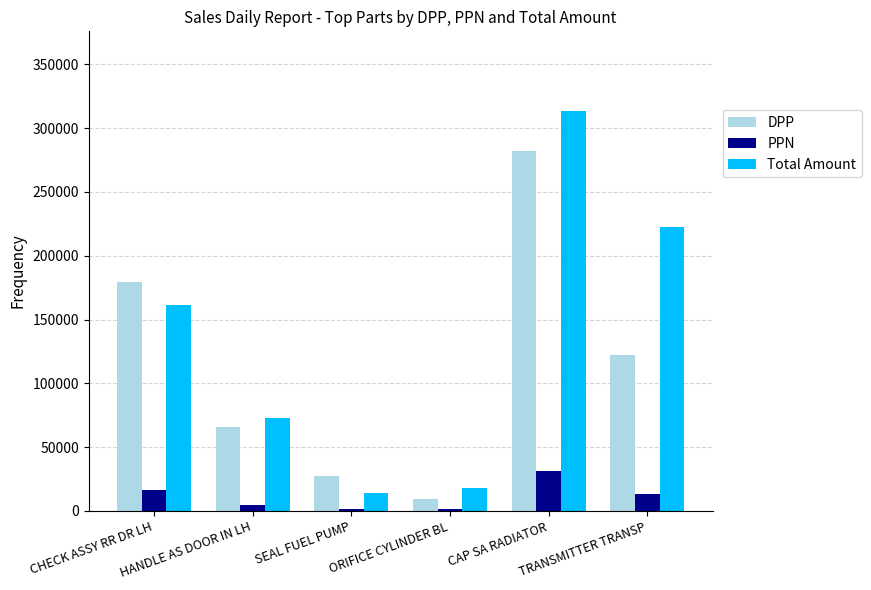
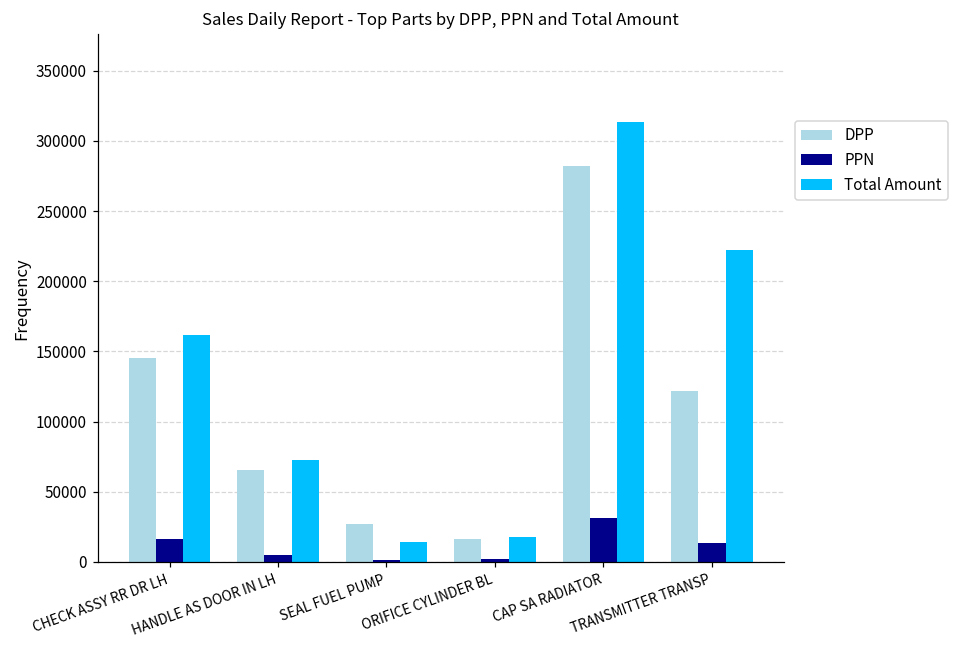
  {
    "DPP": {
-     "CHECK ASSY RR DR LH": 179000,
+     "CHECK ASSY RR DR LH": 146000,
      "HANDLE AS DOOR IN LH": 66000,
      "SEAL FUEL PUMP": 27000,
-     "ORIFICE CYLINDER BL": 9000,
+     "ORIFICE CYLINDER BL": 16000,
      "CAP SA RADIATOR": 282000,
      "TRANSMITTER TRANSP": 122000
    },
    "PPN": {
      "CHECK ASSY RR DR LH": 16000,
      "HANDLE AS DOOR IN LH": 5000,
      "CAP SA RADIATOR": 31000,
      "TRANSMITTER TRANSP": 13000
    },
    "Total Amount": {
      "CHECK ASSY RR DR LH": 162000,
      "HANDLE AS DOOR IN LH": 73000,
      "SEAL FUEL PUMP": 14000,
      "ORIFICE CYLINDER BL": 18000,
      "CAP SA RADIATOR": 313000,
      "TRANSMITTER TRANSP": 222000
    }
  }
